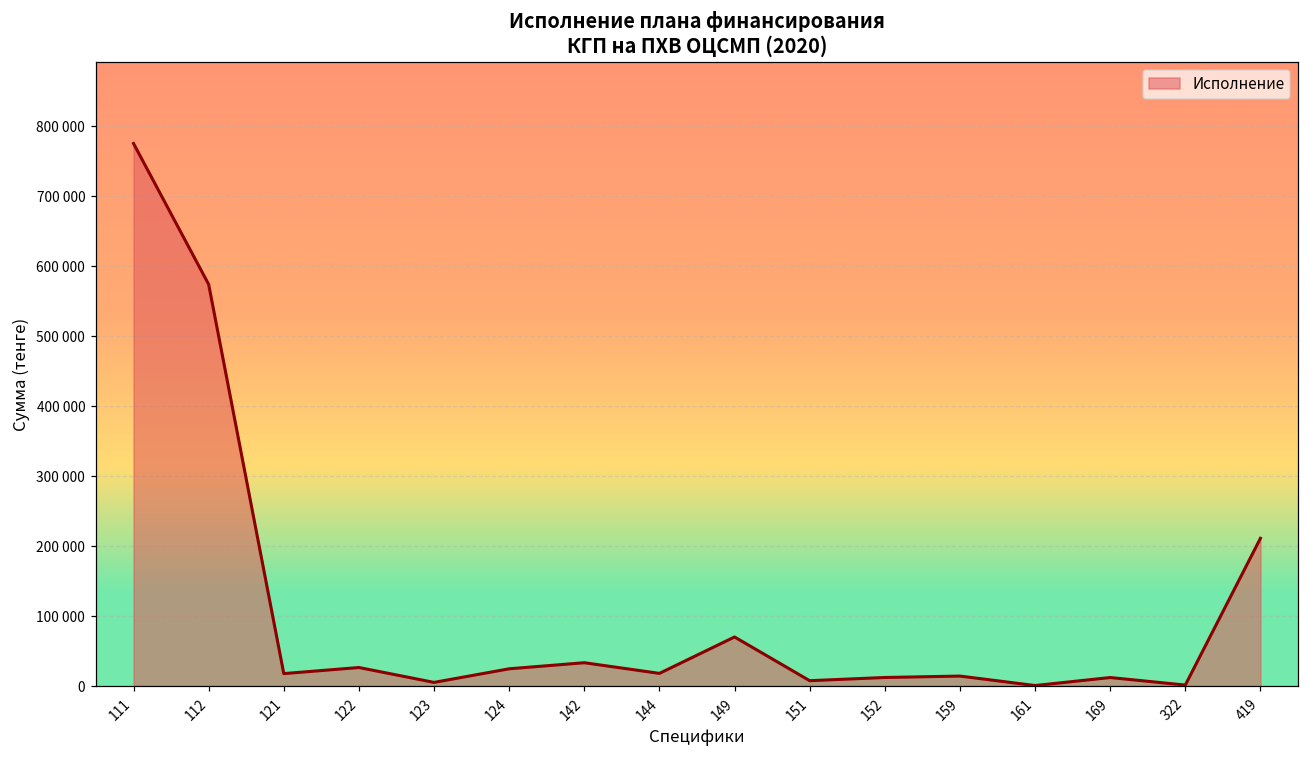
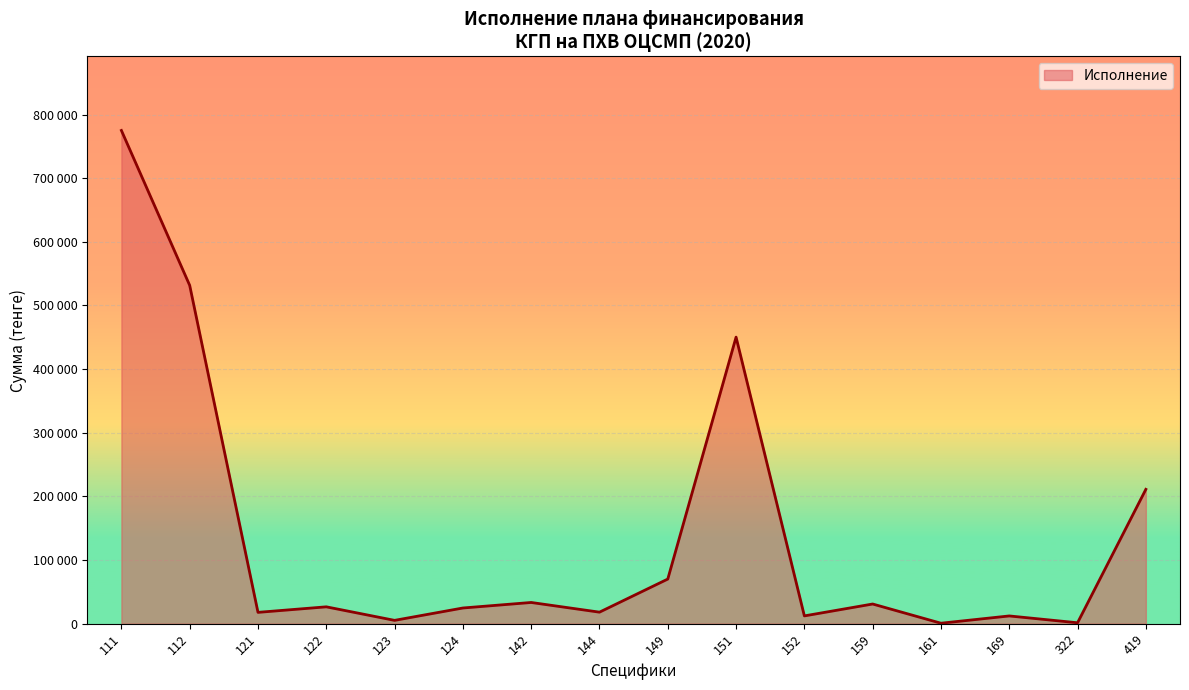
  {
    "111": 780000,
-   "112": 570000,
+   "112": 530000,
    "121": 20000,
    "122": 30000,
    "123": 10000,
    "124": 20000,
    "142": 30000,
    "144": 20000,
    "149": 70000,
-   "151": 10000,
+   "151": 450000,
    "152": 10000,
-   "159": 10000,
+   "159": 30000,
    "161": 0,
    "169": 10000,
    "322": 0,
    "419": 210000
  }
